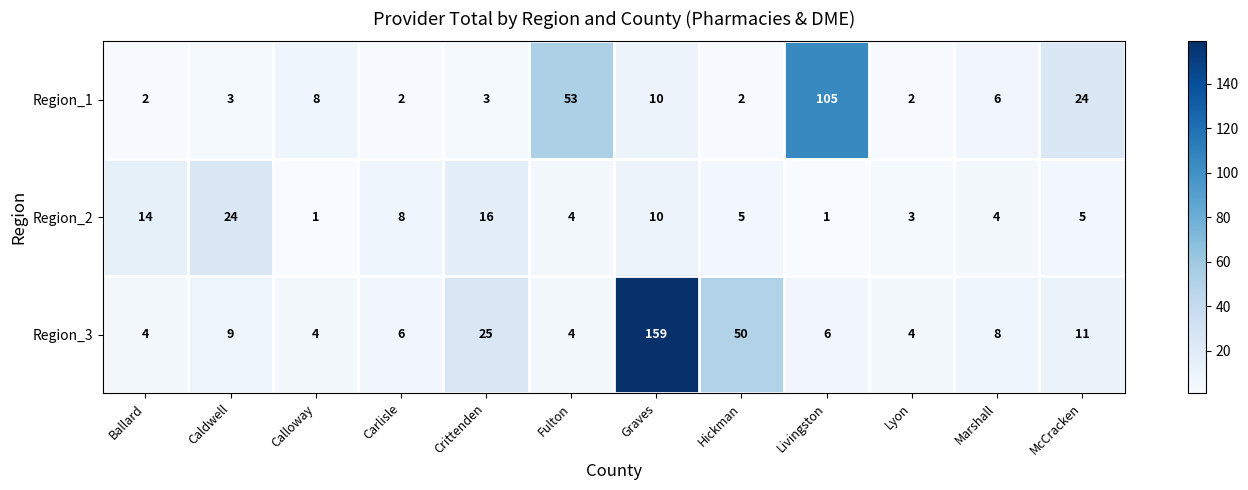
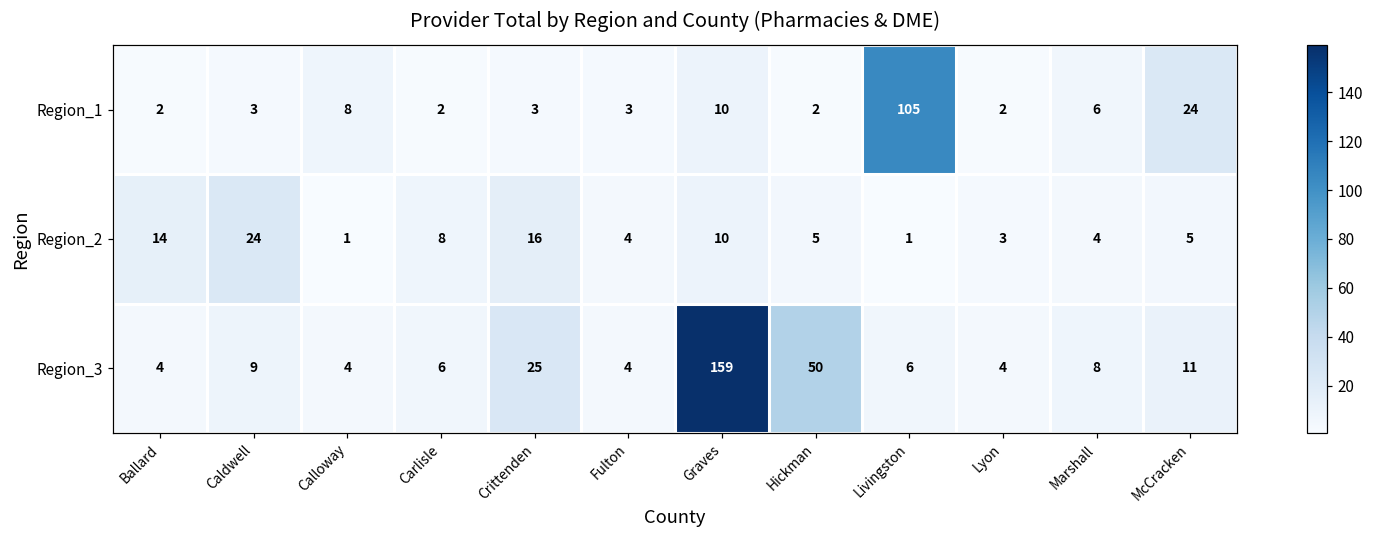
  {
    "Region_1": {
      "Ballard": 2,
      "Caldwell": 3,
      "Calloway": 8,
      "Carlisle": 2,
      "Crittenden": 3,
-     "Fulton": 53,
+     "Fulton": 3,
      "Graves": 10,
      "Hickman": 2,
      "Livingston": 105,
      "Lyon": 2,
      "Marshall": 6,
      "McCracken": 24
    },
    "Region_2": {
      "Ballard": 14,
      "Caldwell": 24,
      "Calloway": 1,
      "Carlisle": 8,
      "Crittenden": 16,
      "Fulton": 4,
      "Graves": 10,
      "Hickman": 5,
      "Livingston": 1,
      "Lyon": 3,
      "Marshall": 4,
      "McCracken": 5
    },
    "Region_3": {
      "Ballard": 4,
      "Caldwell": 9,
      "Calloway": 4,
      "Carlisle": 6,
      "Crittenden": 25,
      "Fulton": 4,
      "Graves": 159,
      "Hickman": 50,
      "Livingston": 6,
      "Lyon": 4,
      "Marshall": 8,
      "McCracken": 11
    }
  }
